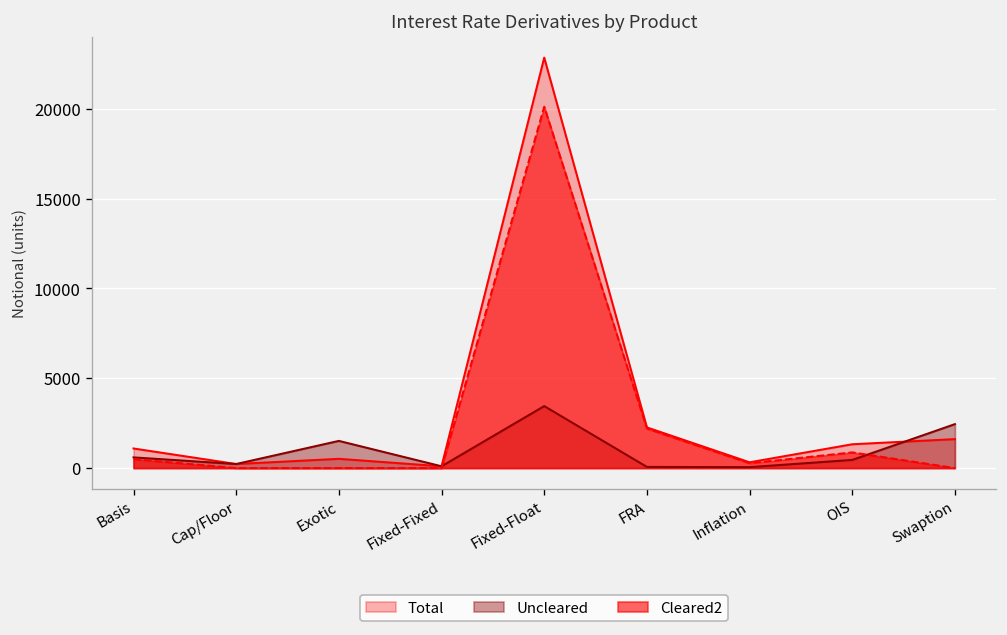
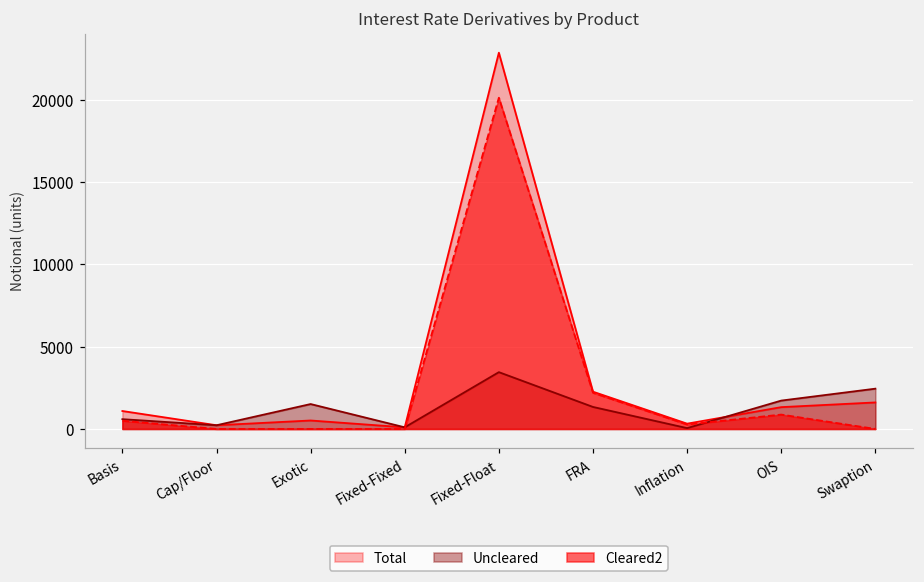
  {
    "Uncleared": {
      "Exotic": 1500,
      "Fixed-Float": 3500,
-     "FRA": 100,
+     "FRA": 1300,
      "Inflation": 100,
-     "OIS": 500,
+     "OIS": 1700,
      "Swaption": 2400
    }
  }
